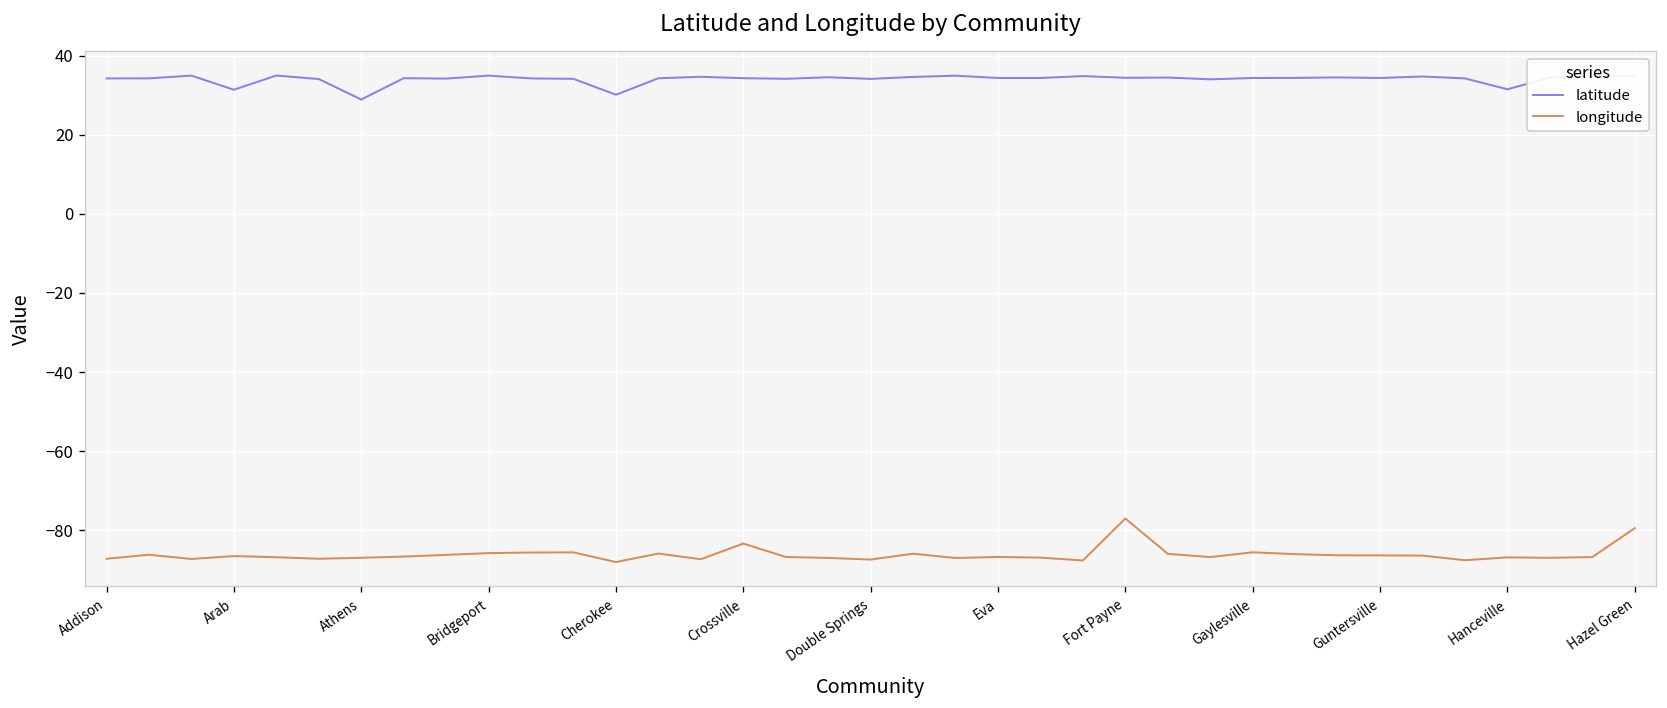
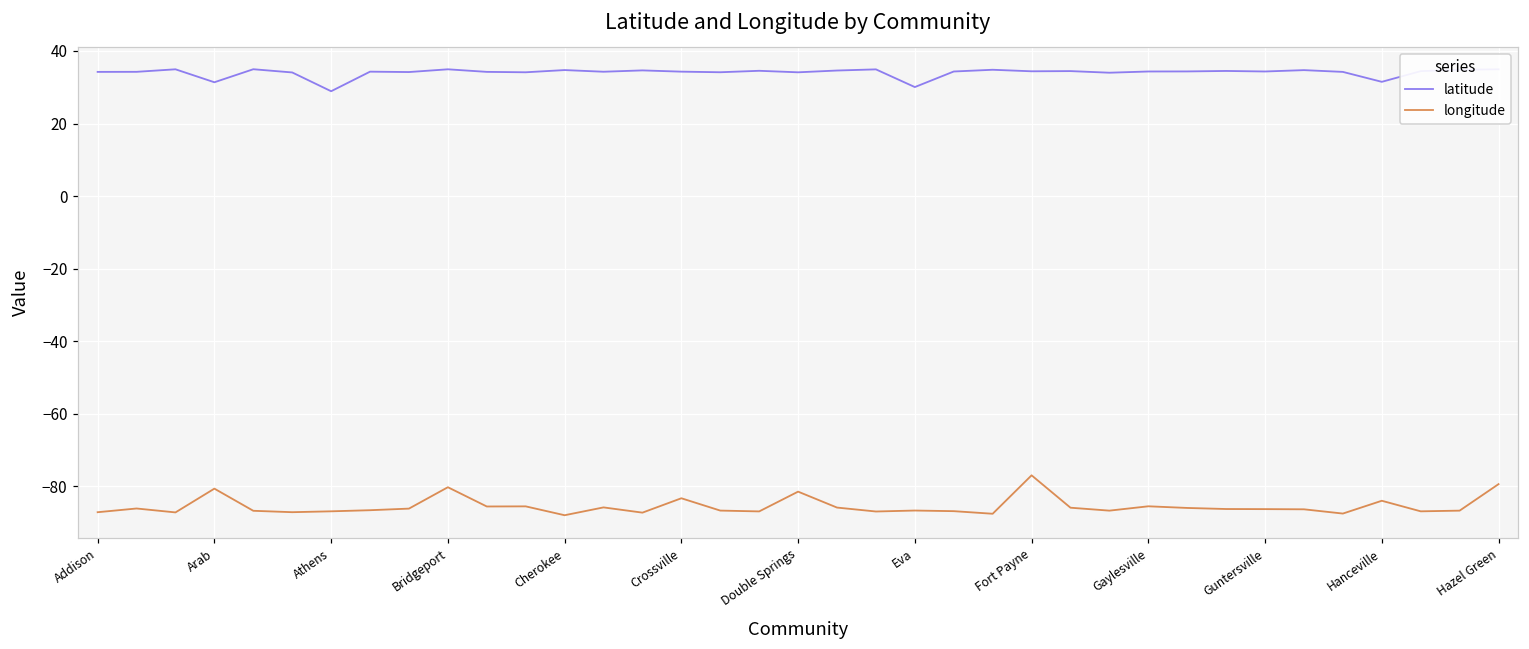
  {
    "latitude": {
      "Addison": 34,
      "Arab": 31,
      "Athens": 29,
      "Bridgeport": 35,
-     "Cherokee": 30,
+     "Cherokee": 35,
      "Crossville": 34,
      "Double Springs": 34,
-     "Eva": 34,
+     "Eva": 30,
      "Fort Payne": 34,
      "Gaylesville": 34,
      "Guntersville": 34,
      "Hanceville": 31
    },
    "longitude": {
      "Addison": -87,
-     "Arab": -87,
+     "Arab": -81,
      "Athens": -87,
-     "Bridgeport": -86,
+     "Bridgeport": -80,
      "Cherokee": -88,
      "Crossville": -83,
-     "Double Springs": -87,
+     "Double Springs": -82,
      "Eva": -87,
      "Fort Payne": -77,
      "Gaylesville": -86,
      "Guntersville": -86,
-     "Hanceville": -87,
+     "Hanceville": -84,
      "Hazel Green": -79
    }
  }
